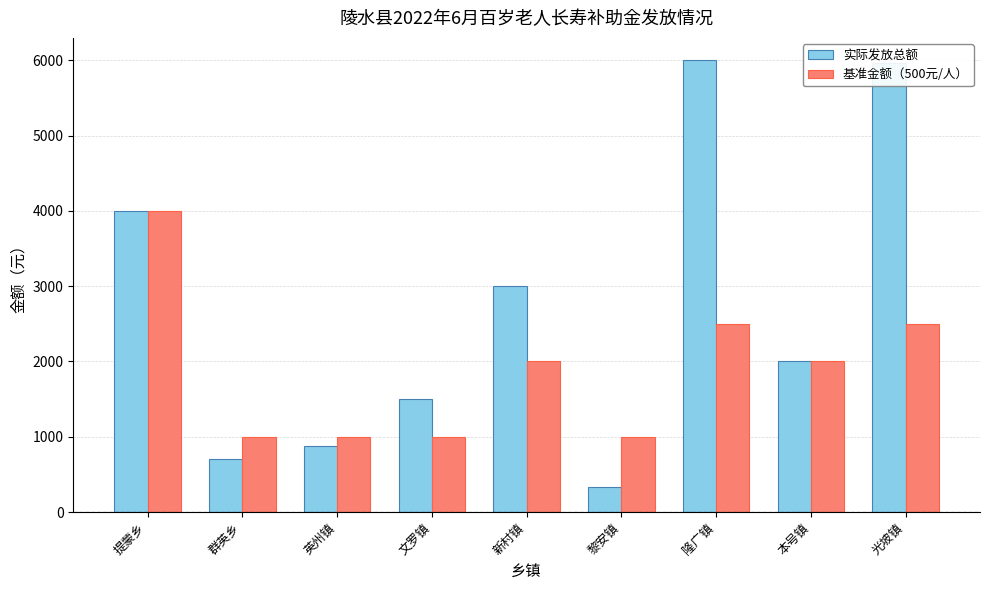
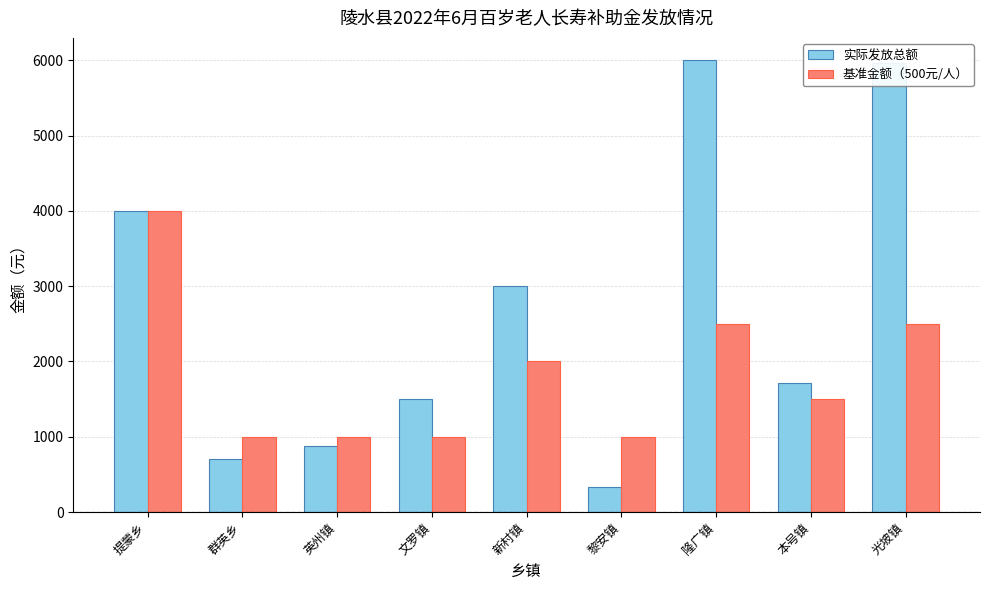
  {
    "实际发放总额": {
      "提蒙乡": 4000,
      "群英乡": 700,
      "英州镇": 900,
      "文罗镇": 1500,
      "新村镇": 3000,
      "黎安镇": 300,
      "隆广镇": 6000,
-     "本号镇": 2000
+     "本号镇": 1700
    },
    "基准金额（500元/人）": {
      "提蒙乡": 4000,
      "群英乡": 1000,
      "英州镇": 1000,
      "文罗镇": 1000,
      "新村镇": 2000,
      "黎安镇": 1000,
      "隆广镇": 2500,
-     "本号镇": 2000,
+     "本号镇": 1500,
      "光坡镇": 2500
    }
  }
